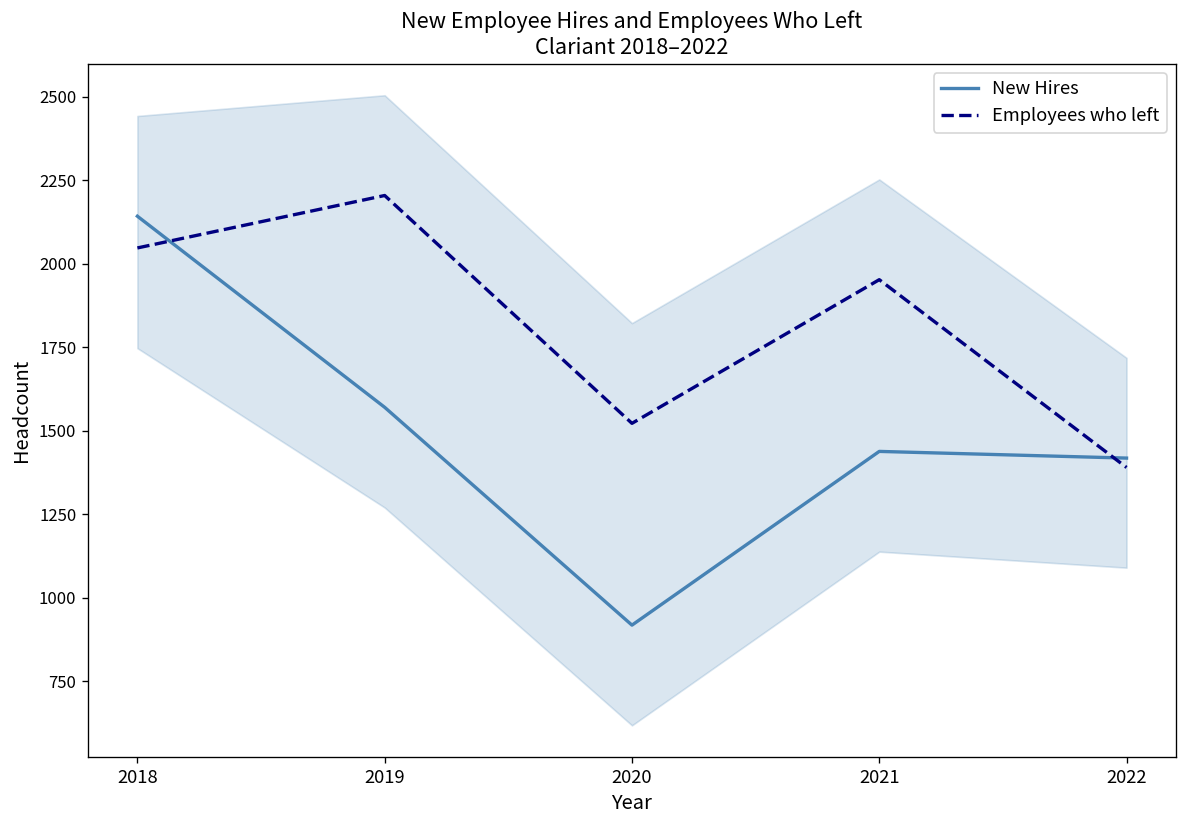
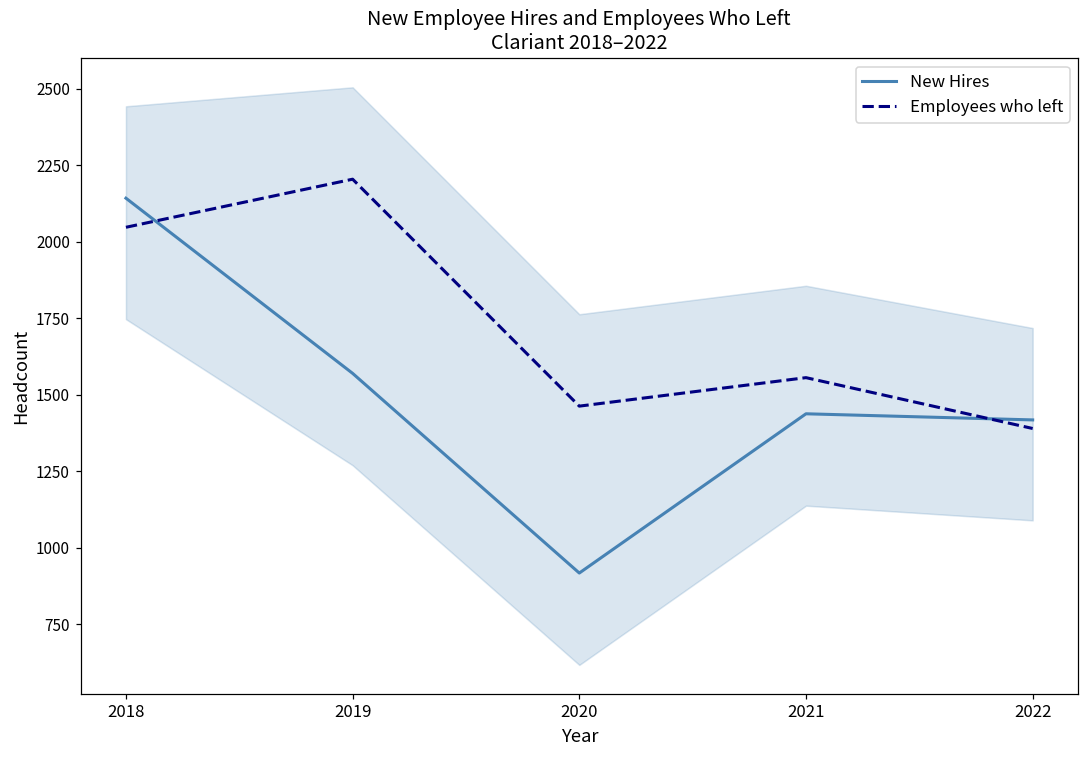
  {
    "Employees who left": {
      "2018": 2050,
      "2019": 2200,
-     "2020": 1520,
-     "2021": 1950,
+     "2020": 1460,
+     "2021": 1560,
      "2022": 1390
    }
  }
